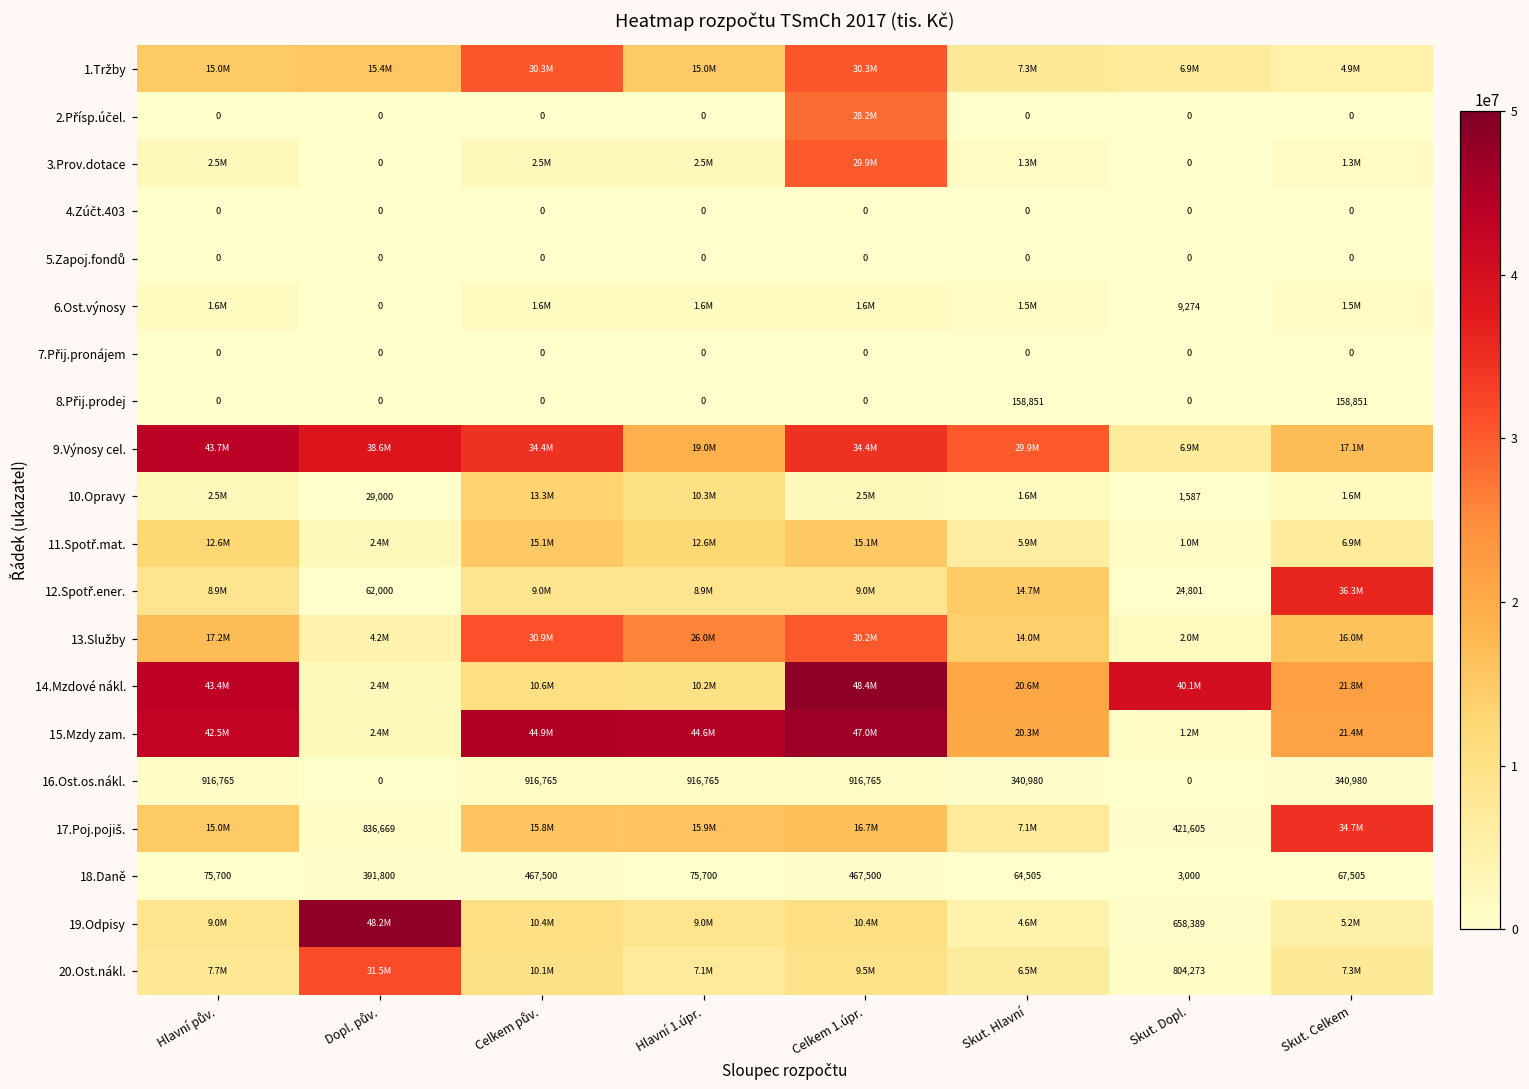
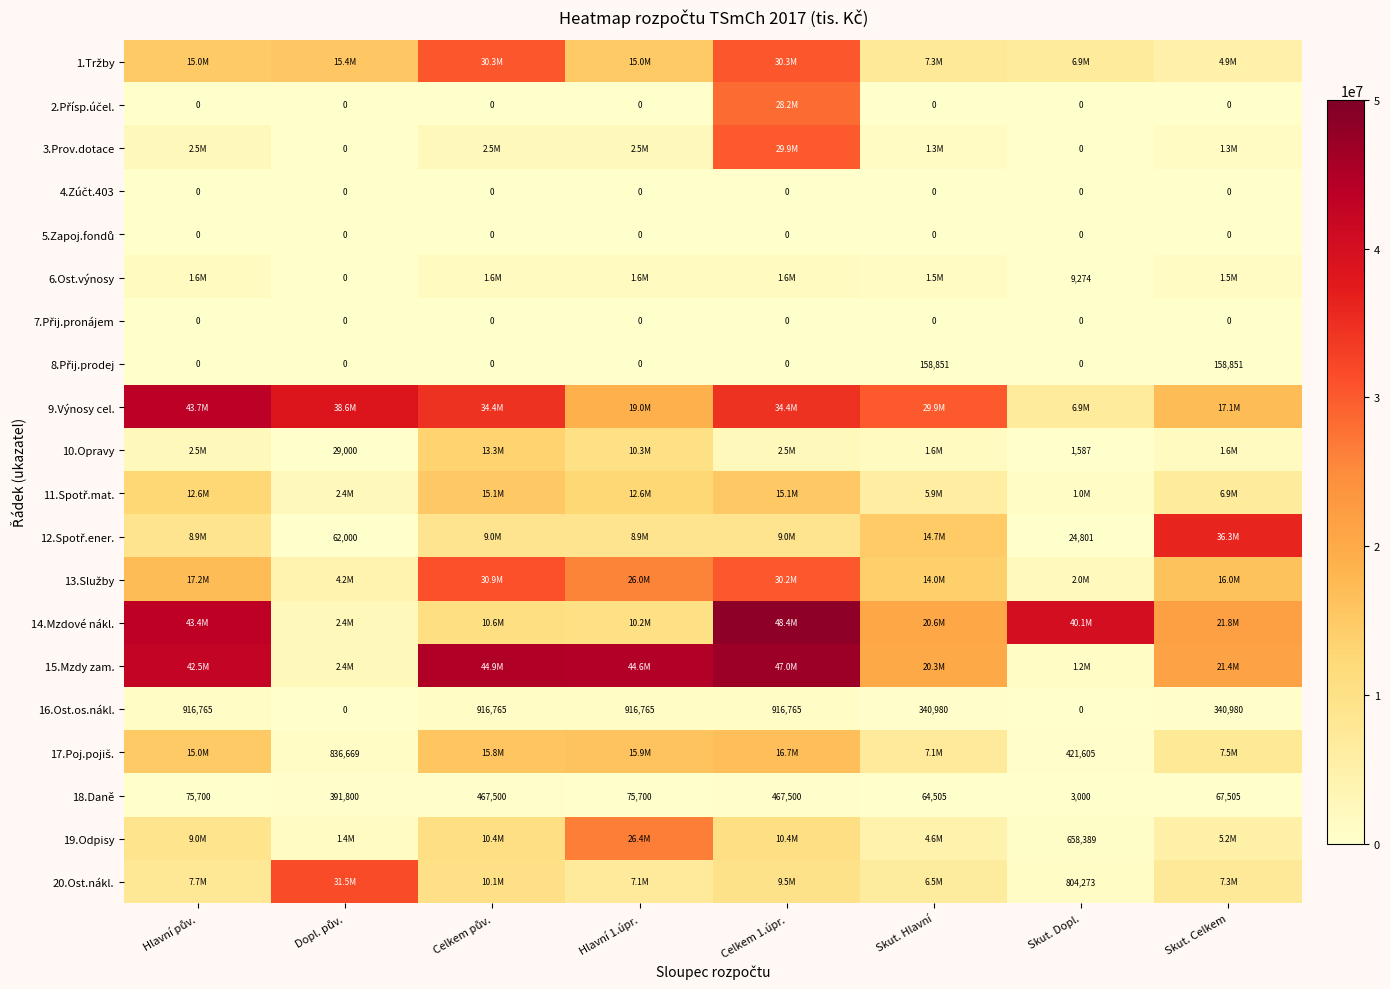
  {
    "1.Tržby": {
      "Hlavní pův.": "15.0M",
      "Dopl. pův.": "15.4M",
      "Celkem pův.": "30.3M",
      "Hlavní 1.úpr.": "15.0M",
      "Celkem 1.úpr.": "30.3M",
      "Skut. Hlavní": "7.3M",
      "Skut. Dopl.": "6.9M",
      "Skut. Celkem": "4.9M"
    },
    "2.Přísp.účel.": {
      "Hlavní pův.": "0",
      "Dopl. pův.": "0",
      "Celkem pův.": "0",
      "Hlavní 1.úpr.": "0",
      "Celkem 1.úpr.": "28.2M",
      "Skut. Hlavní": "0",
      "Skut. Dopl.": "0",
      "Skut. Celkem": "0"
    },
    "3.Prov.dotace": {
      "Hlavní pův.": "2.5M",
      "Dopl. pův.": "0",
      "Celkem pův.": "2.5M",
      "Hlavní 1.úpr.": "2.5M",
      "Celkem 1.úpr.": "29.9M",
      "Skut. Hlavní": "1.3M",
      "Skut. Dopl.": "0",
      "Skut. Celkem": "1.3M"
    },
    "4.Zúčt.403": {
      "Hlavní pův.": "0",
      "Dopl. pův.": "0",
      "Celkem pův.": "0",
      "Hlavní 1.úpr.": "0",
      "Celkem 1.úpr.": "0",
      "Skut. Hlavní": "0",
      "Skut. Dopl.": "0",
      "Skut. Celkem": "0"
    },
    "5.Zapoj.fondů": {
      "Hlavní pův.": "0",
      "Dopl. pův.": "0",
      "Celkem pův.": "0",
      "Hlavní 1.úpr.": "0",
      "Celkem 1.úpr.": "0",
      "Skut. Hlavní": "0",
      "Skut. Dopl.": "0",
      "Skut. Celkem": "0"
    },
    "6.Ost.výnosy": {
      "Hlavní pův.": "1.6M",
      "Dopl. pův.": "0",
      "Celkem pův.": "1.6M",
      "Hlavní 1.úpr.": "1.6M",
      "Celkem 1.úpr.": "1.6M",
      "Skut. Hlavní": "1.5M",
      "Skut. Dopl.": "9,274",
      "Skut. Celkem": "1.5M"
    },
    "7.Přij.pronájem": {
      "Hlavní pův.": "0",
      "Dopl. pův.": "0",
      "Celkem pův.": "0",
      "Hlavní 1.úpr.": "0",
      "Celkem 1.úpr.": "0",
      "Skut. Hlavní": "0",
      "Skut. Dopl.": "0",
      "Skut. Celkem": "0"
    },
    "8.Přij.prodej": {
      "Hlavní pův.": "0",
      "Dopl. pův.": "0",
      "Celkem pův.": "0",
      "Hlavní 1.úpr.": "0",
      "Celkem 1.úpr.": "0",
      "Skut. Hlavní": "158,851",
      "Skut. Dopl.": "0",
      "Skut. Celkem": "158,851"
    },
    "9.Výnosy cel.": {
      "Hlavní pův.": "43.7M",
      "Dopl. pův.": "38.6M",
      "Celkem pův.": "34.4M",
      "Hlavní 1.úpr.": "19.0M",
      "Celkem 1.úpr.": "34.4M",
      "Skut. Hlavní": "29.9M",
      "Skut. Dopl.": "6.9M",
      "Skut. Celkem": "17.1M"
    },
    "10.Opravy": {
      "Hlavní pův.": "2.5M",
      "Dopl. pův.": "29,000",
      "Celkem pův.": "13.3M",
      "Hlavní 1.úpr.": "10.3M",
      "Celkem 1.úpr.": "2.5M",
      "Skut. Hlavní": "1.6M",
      "Skut. Dopl.": "1,587",
      "Skut. Celkem": "1.6M"
    },
    "11.Spotř.mat.": {
      "Hlavní pův.": "12.6M",
      "Dopl. pův.": "2.4M",
      "Celkem pův.": "15.1M",
      "Hlavní 1.úpr.": "12.6M",
      "Celkem 1.úpr.": "15.1M",
      "Skut. Hlavní": "5.9M",
      "Skut. Dopl.": "1.0M",
      "Skut. Celkem": "6.9M"
    },
    "12.Spotř.ener.": {
      "Hlavní pův.": "8.9M",
      "Dopl. pův.": "62,000",
      "Celkem pův.": "9.0M",
      "Hlavní 1.úpr.": "8.9M",
      "Celkem 1.úpr.": "9.0M",
      "Skut. Hlavní": "14.7M",
      "Skut. Dopl.": "24,801",
      "Skut. Celkem": "36.3M"
    },
    "13.Služby": {
      "Hlavní pův.": "17.2M",
      "Dopl. pův.": "4.2M",
      "Celkem pův.": "30.9M",
      "Hlavní 1.úpr.": "26.0M",
      "Celkem 1.úpr.": "30.2M",
      "Skut. Hlavní": "14.0M",
      "Skut. Dopl.": "2.0M",
      "Skut. Celkem": "16.0M"
    },
    "14.Mzdové nákl.": {
      "Hlavní pův.": "43.4M",
      "Dopl. pův.": "2.4M",
      "Celkem pův.": "10.6M",
      "Hlavní 1.úpr.": "10.2M",
      "Celkem 1.úpr.": "48.4M",
      "Skut. Hlavní": "20.6M",
      "Skut. Dopl.": "40.1M",
      "Skut. Celkem": "21.8M"
    },
    "15.Mzdy zam.": {
      "Hlavní pův.": "42.5M",
      "Dopl. pův.": "2.4M",
      "Celkem pův.": "44.9M",
      "Hlavní 1.úpr.": "44.6M",
      "Celkem 1.úpr.": "47.0M",
      "Skut. Hlavní": "20.3M",
      "Skut. Dopl.": "1.2M",
      "Skut. Celkem": "21.4M"
    },
    "16.Ost.os.nákl.": {
      "Hlavní pův.": "916,765",
      "Dopl. pův.": "0",
      "Celkem pův.": "916,765",
      "Hlavní 1.úpr.": "916,765",
      "Celkem 1.úpr.": "916,765",
      "Skut. Hlavní": "340,980",
      "Skut. Dopl.": "0",
      "Skut. Celkem": "340,980"
    },
    "17.Poj.pojiš.": {
      "Hlavní pův.": "15.0M",
      "Dopl. pův.": "836,669",
      "Celkem pův.": "15.8M",
      "Hlavní 1.úpr.": "15.9M",
      "Celkem 1.úpr.": "16.7M",
      "Skut. Hlavní": "7.1M",
      "Skut. Dopl.": "421,605",
-     "Skut. Celkem": "34.7M"
+     "Skut. Celkem": "7.5M"
    },
    "18.Daně": {
      "Hlavní pův.": "75,700",
      "Dopl. pův.": "391,800",
      "Celkem pův.": "467,500",
      "Hlavní 1.úpr.": "75,700",
      "Celkem 1.úpr.": "467,500",
      "Skut. Hlavní": "64,505",
      "Skut. Dopl.": "3,000",
      "Skut. Celkem": "67,505"
    },
    "19.Odpisy": {
      "Hlavní pův.": "9.0M",
-     "Dopl. pův.": "48.2M",
+     "Dopl. pův.": "1.4M",
      "Celkem pův.": "10.4M",
-     "Hlavní 1.úpr.": "9.0M",
+     "Hlavní 1.úpr.": "26.4M",
      "Celkem 1.úpr.": "10.4M",
      "Skut. Hlavní": "4.6M",
      "Skut. Dopl.": "658,389",
      "Skut. Celkem": "5.2M"
    },
    "20.Ost.nákl.": {
      "Hlavní pův.": "7.7M",
      "Dopl. pův.": "31.5M",
      "Celkem pův.": "10.1M",
      "Hlavní 1.úpr.": "7.1M",
      "Celkem 1.úpr.": "9.5M",
      "Skut. Hlavní": "6.5M",
      "Skut. Dopl.": "804,273",
      "Skut. Celkem": "7.3M"
    }
  }
